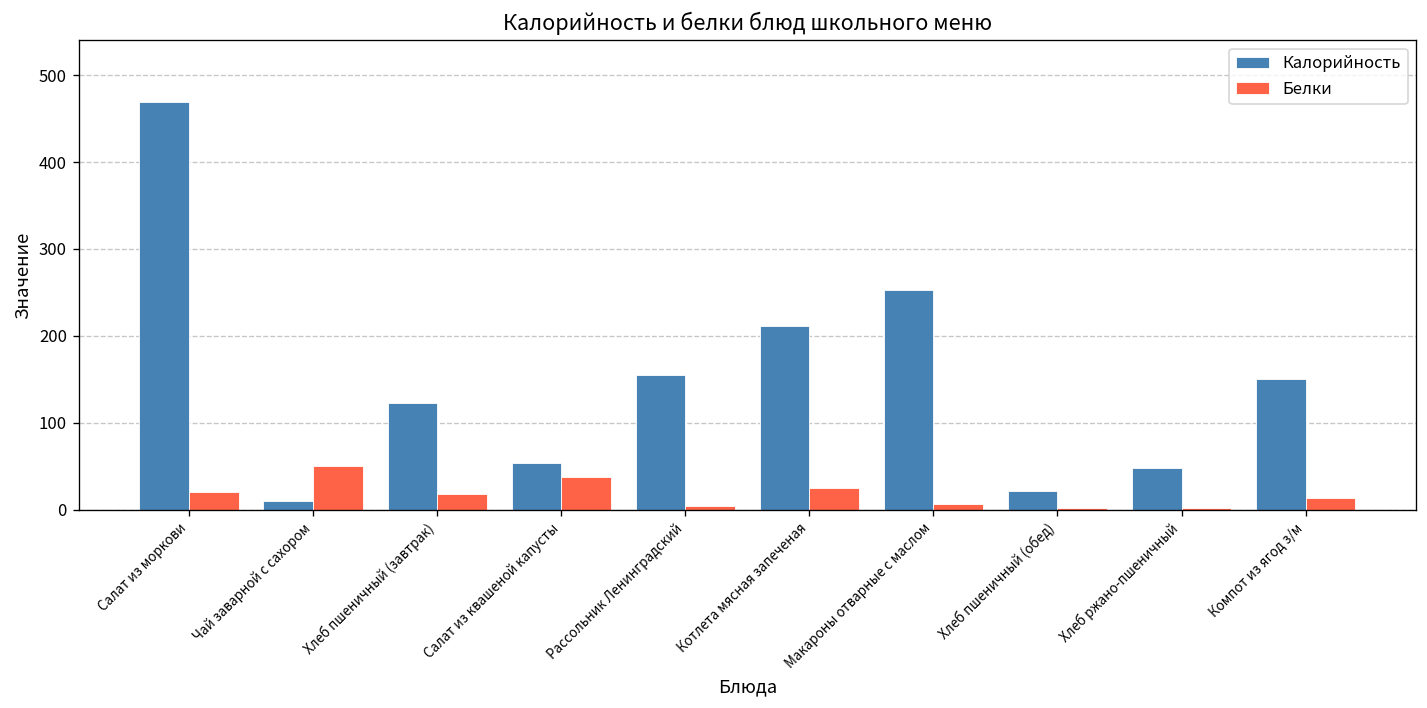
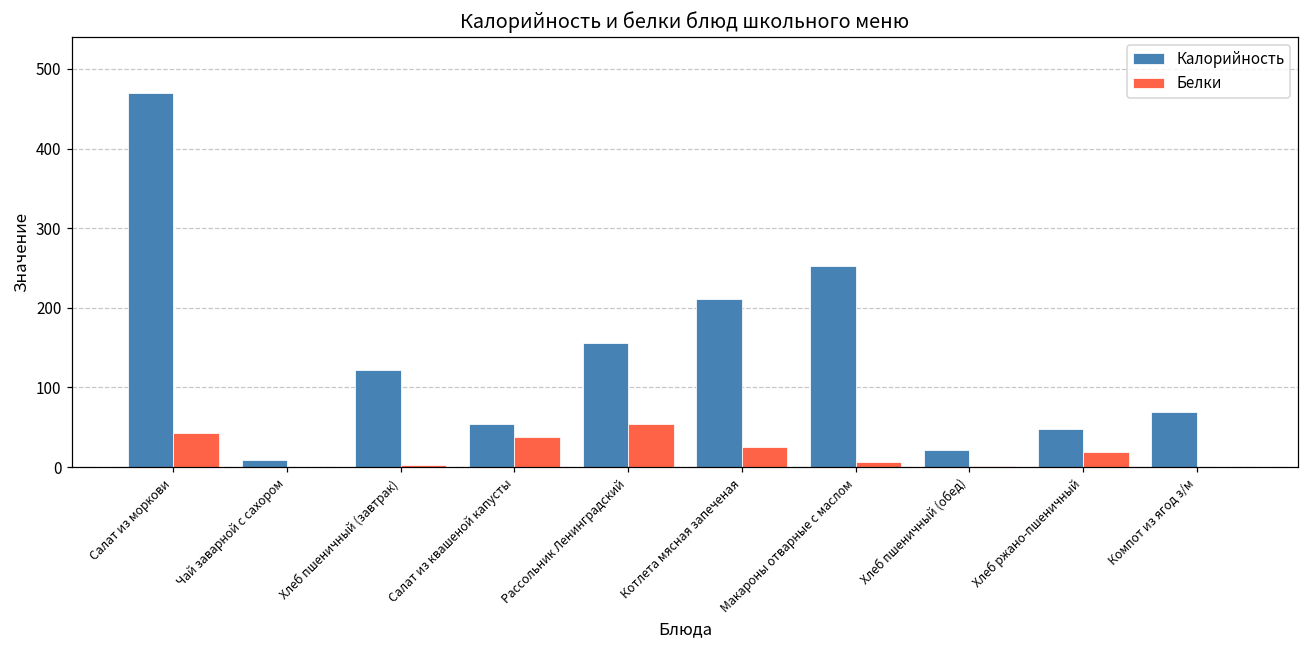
  {
    "Калорийность": {
      "Салат из моркови": 470,
      "Чай заварной с сахором": 10,
      "Хлеб пшеничный (завтрак)": 120,
      "Салат из квашеной капусты": 50,
      "Рассольник Ленинградский": 160,
      "Котлета мясная запеченая": 210,
      "Макароны отварные с маслом": 250,
      "Хлеб пшеничный (обед)": 20,
      "Хлеб ржано-пшеничный": 50,
-     "Компот из ягод з/м": 150
+     "Компот из ягод з/м": 70
    },
    "Белки": {
-     "Салат из моркови": 20,
-     "Чай заварной с сахором": 50,
-     "Хлеб пшеничный (завтрак)": 20,
+     "Салат из моркови": 40,
+     "Чай заварной с сахором": 0,
+     "Хлеб пшеничный (завтрак)": 0,
      "Салат из квашеной капусты": 40,
-     "Рассольник Ленинградский": 0,
+     "Рассольник Ленинградский": 50,
      "Котлета мясная запеченая": 30,
      "Макароны отварные с маслом": 10,
-     "Хлеб ржано-пшеничный": 0,
-     "Компот из ягод з/м": 10
+     "Хлеб ржано-пшеничный": 20,
+     "Компот из ягод з/м": 0
    }
  }
